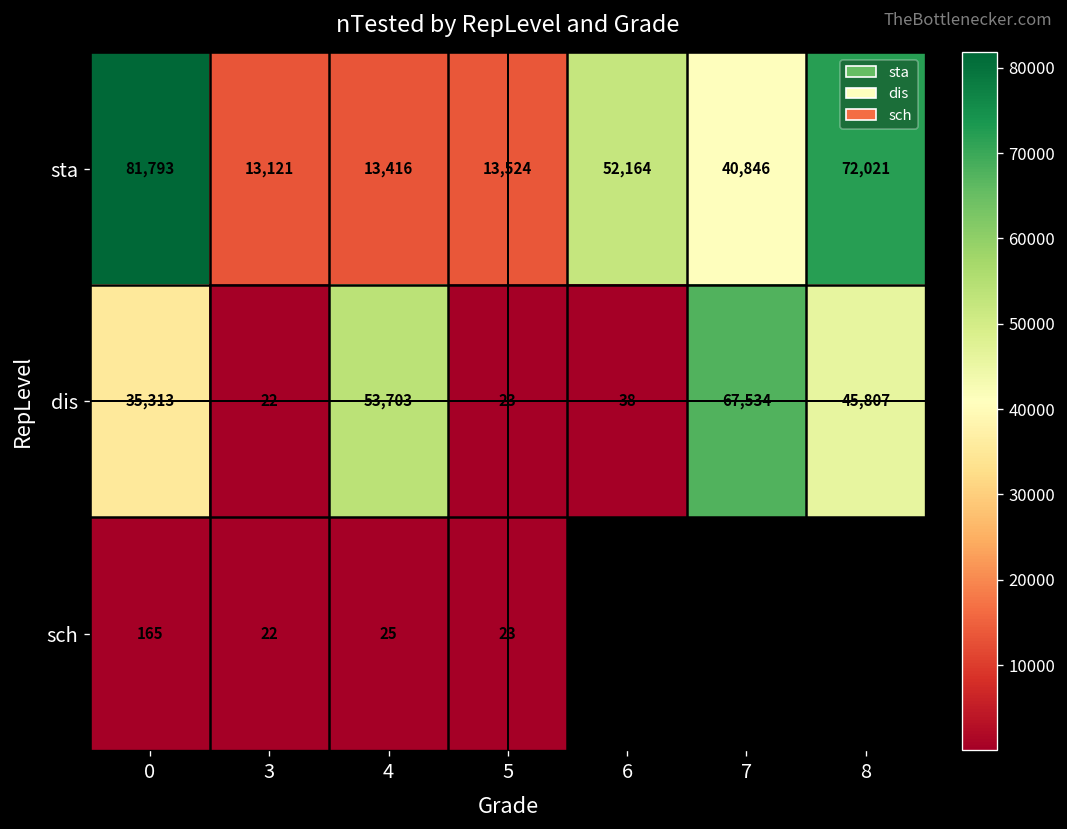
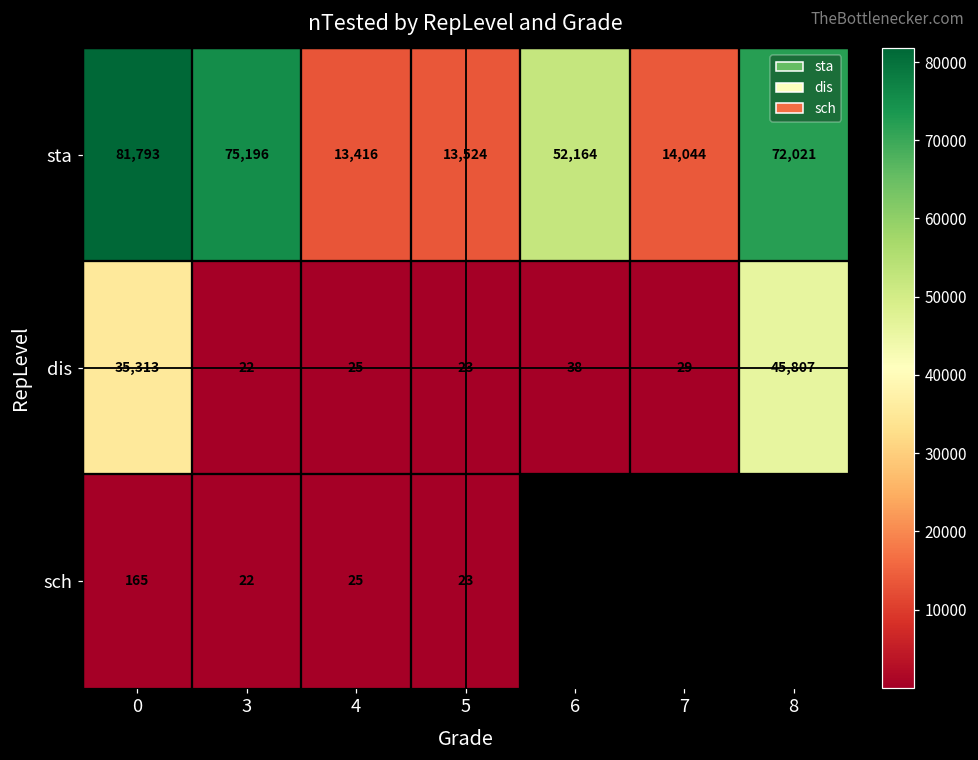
  {
    "sta": {
      "0": "81,793",
-     "3": "13,121",
+     "3": "75,196",
      "4": "13,416",
      "5": "13,524",
      "6": "52,164",
-     "7": "40,846",
+     "7": "14,044",
      "8": "72,021"
    },
    "dis": {
      "0": "35,313",
      "3": "22",
-     "4": "53,703",
+     "4": "25",
      "5": "23",
      "6": "38",
-     "7": "67,534",
+     "7": "29",
      "8": "45,807"
    },
    "sch": {
      "0": "165",
      "3": "22",
      "4": "25",
      "5": "23"
    }
  }
